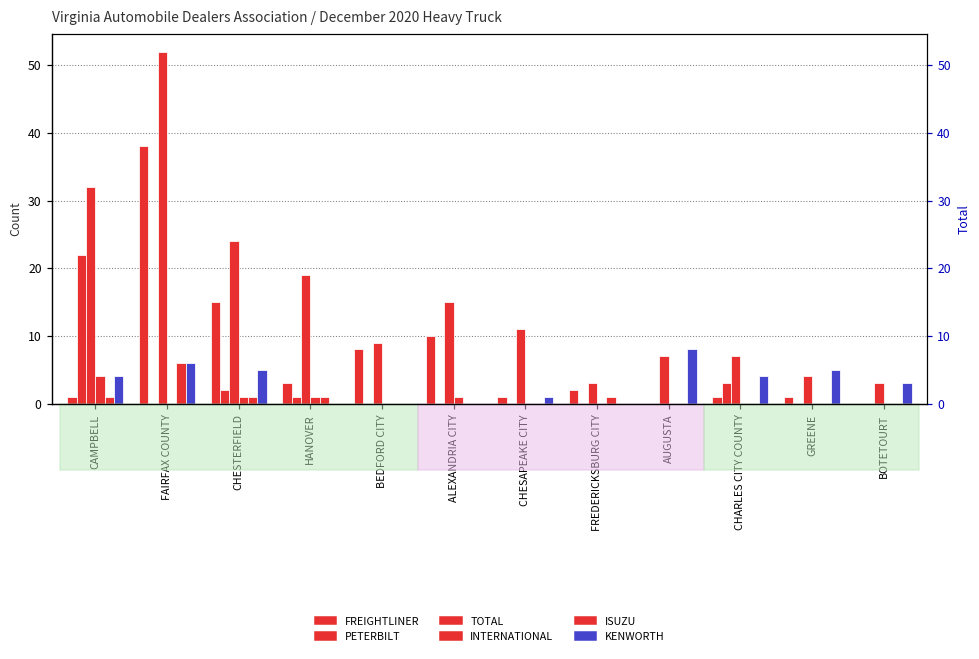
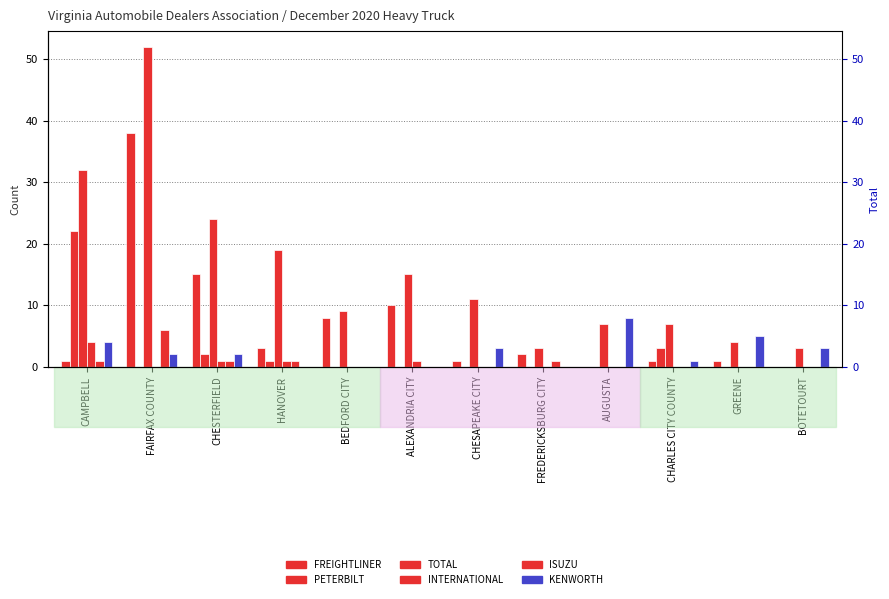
  {
    "KENWORTH": {
      "CAMPBELL": 4,
-     "FAIRFAX COUNTY": 6,
-     "CHESTERFIELD": 5,
-     "CHESAPEAKE CITY": 1,
+     "FAIRFAX COUNTY": 2,
+     "CHESTERFIELD": 2,
+     "CHESAPEAKE CITY": 3,
      "AUGUSTA": 8,
-     "CHARLES CITY COUNTY": 4,
+     "CHARLES CITY COUNTY": 1,
      "GREENE": 5,
      "BOTETOURT": 3
    }
  }
